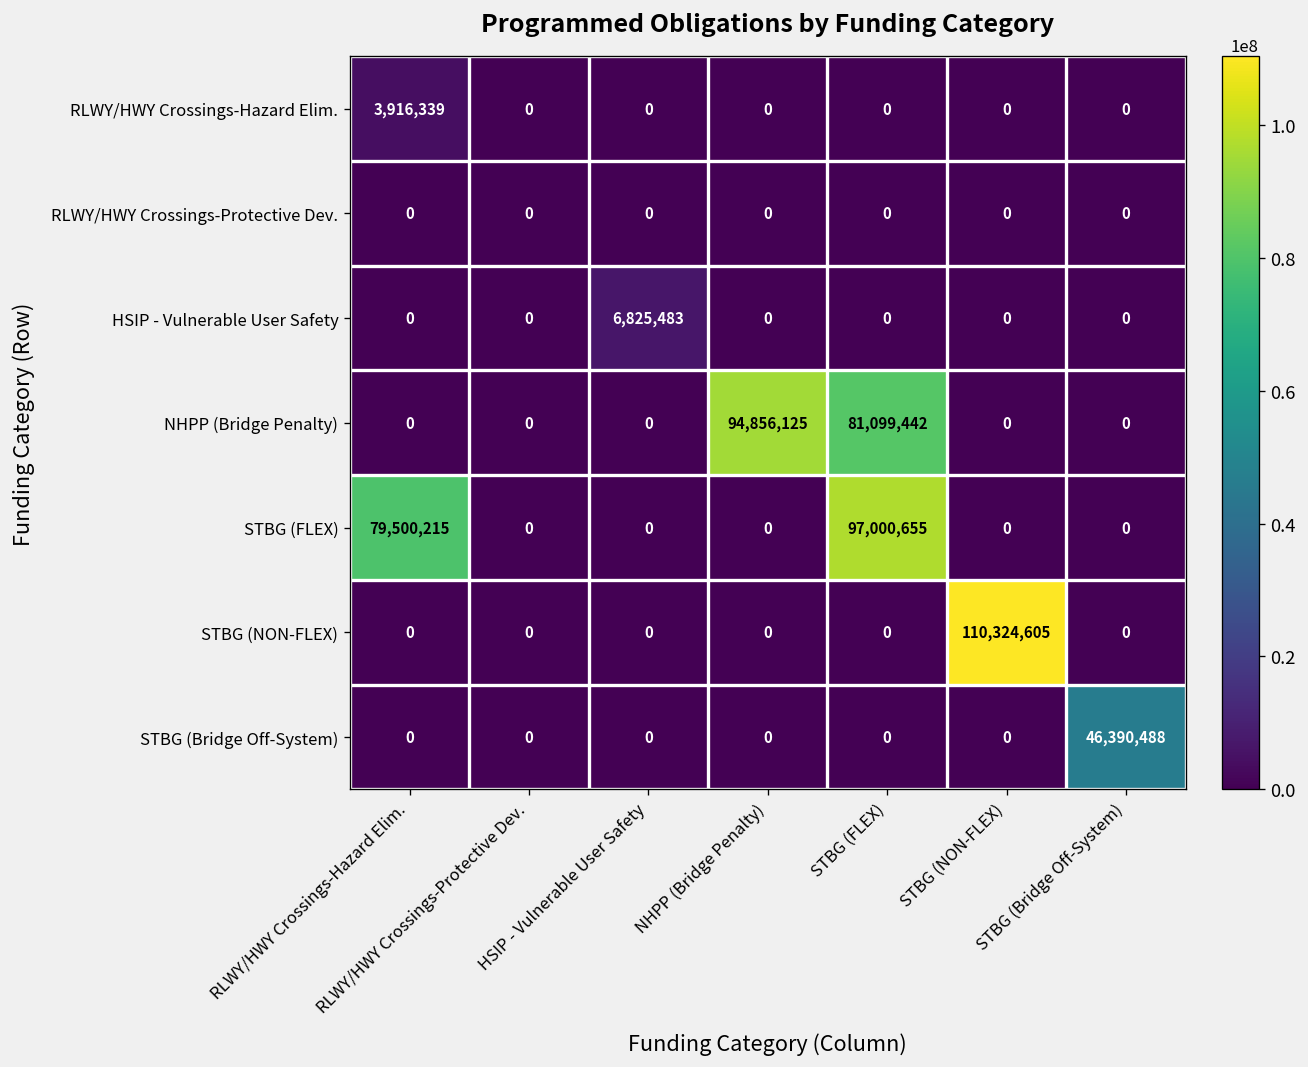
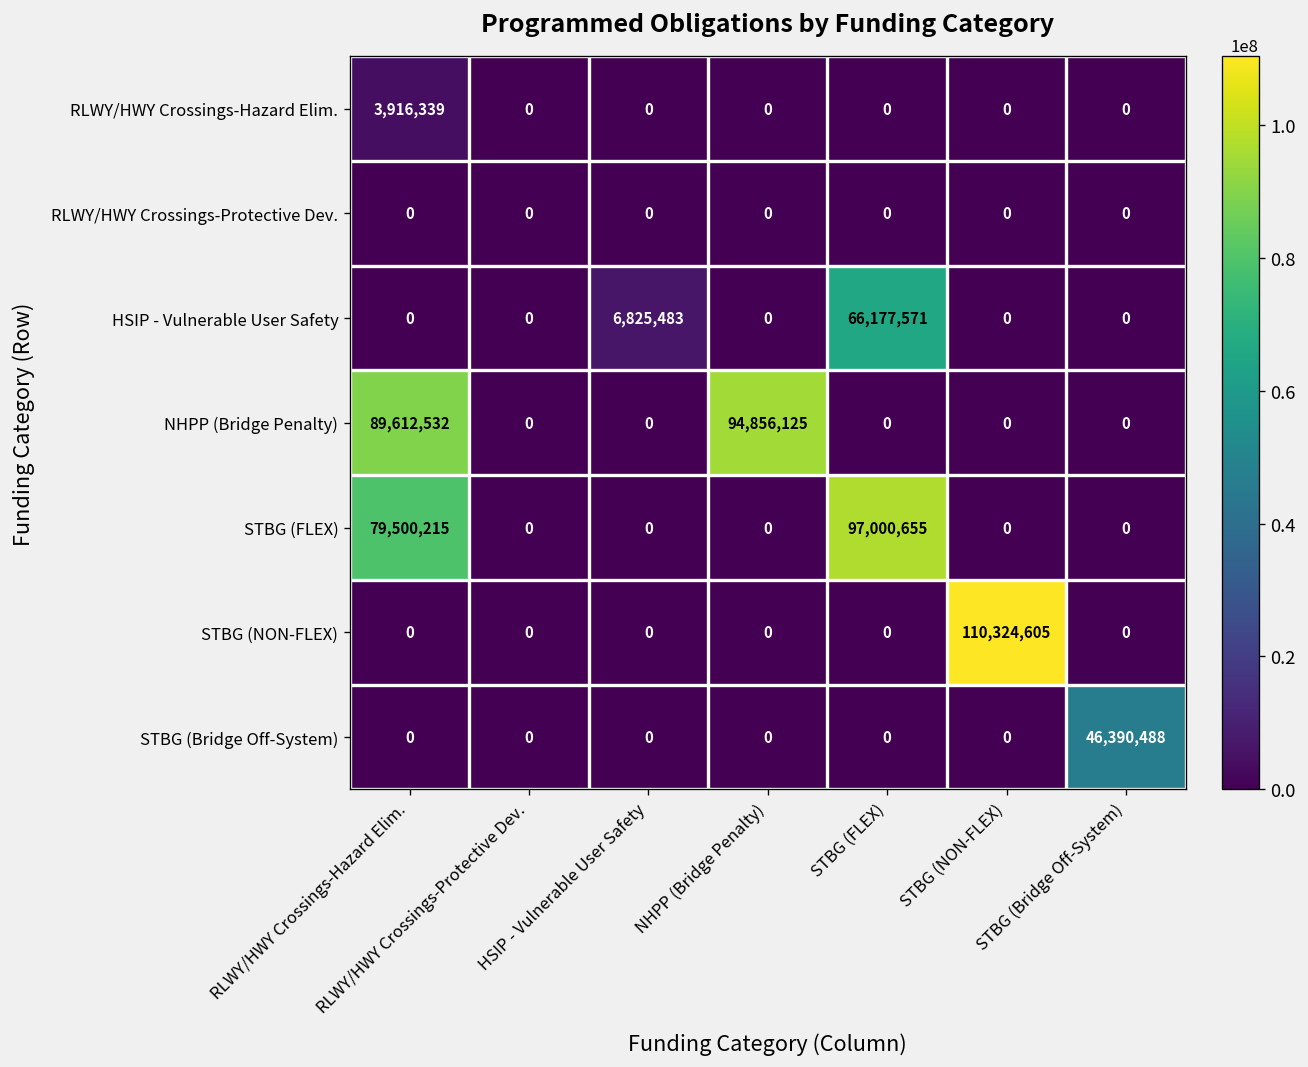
  {
    "RLWY/HWY Crossings-Hazard Elim.": {
      "RLWY/HWY Crossings-Hazard Elim.": "3,916,339",
      "RLWY/HWY Crossings-Protective Dev.": "0",
      "HSIP - Vulnerable User Safety": "0",
      "NHPP (Bridge Penalty)": "0",
      "STBG (FLEX)": "0",
      "STBG (NON-FLEX)": "0",
      "STBG (Bridge Off-System)": "0"
    },
    "RLWY/HWY Crossings-Protective Dev.": {
      "RLWY/HWY Crossings-Hazard Elim.": "0",
      "RLWY/HWY Crossings-Protective Dev.": "0",
      "HSIP - Vulnerable User Safety": "0",
      "NHPP (Bridge Penalty)": "0",
      "STBG (FLEX)": "0",
      "STBG (NON-FLEX)": "0",
      "STBG (Bridge Off-System)": "0"
    },
    "HSIP - Vulnerable User Safety": {
      "RLWY/HWY Crossings-Hazard Elim.": "0",
      "RLWY/HWY Crossings-Protective Dev.": "0",
      "HSIP - Vulnerable User Safety": "6,825,483",
      "NHPP (Bridge Penalty)": "0",
-     "STBG (FLEX)": "0",
+     "STBG (FLEX)": "66,177,571",
      "STBG (NON-FLEX)": "0",
      "STBG (Bridge Off-System)": "0"
    },
    "NHPP (Bridge Penalty)": {
-     "RLWY/HWY Crossings-Hazard Elim.": "0",
+     "RLWY/HWY Crossings-Hazard Elim.": "89,612,532",
      "RLWY/HWY Crossings-Protective Dev.": "0",
      "HSIP - Vulnerable User Safety": "0",
      "NHPP (Bridge Penalty)": "94,856,125",
-     "STBG (FLEX)": "81,099,442",
+     "STBG (FLEX)": "0",
      "STBG (NON-FLEX)": "0",
      "STBG (Bridge Off-System)": "0"
    },
    "STBG (FLEX)": {
      "RLWY/HWY Crossings-Hazard Elim.": "79,500,215",
      "RLWY/HWY Crossings-Protective Dev.": "0",
      "HSIP - Vulnerable User Safety": "0",
      "NHPP (Bridge Penalty)": "0",
      "STBG (FLEX)": "97,000,655",
      "STBG (NON-FLEX)": "0",
      "STBG (Bridge Off-System)": "0"
    },
    "STBG (NON-FLEX)": {
      "RLWY/HWY Crossings-Hazard Elim.": "0",
      "RLWY/HWY Crossings-Protective Dev.": "0",
      "HSIP - Vulnerable User Safety": "0",
      "NHPP (Bridge Penalty)": "0",
      "STBG (FLEX)": "0",
      "STBG (NON-FLEX)": "110,324,605",
      "STBG (Bridge Off-System)": "0"
    },
    "STBG (Bridge Off-System)": {
      "RLWY/HWY Crossings-Hazard Elim.": "0",
      "RLWY/HWY Crossings-Protective Dev.": "0",
      "HSIP - Vulnerable User Safety": "0",
      "NHPP (Bridge Penalty)": "0",
      "STBG (FLEX)": "0",
      "STBG (NON-FLEX)": "0",
      "STBG (Bridge Off-System)": "46,390,488"
    }
  }
